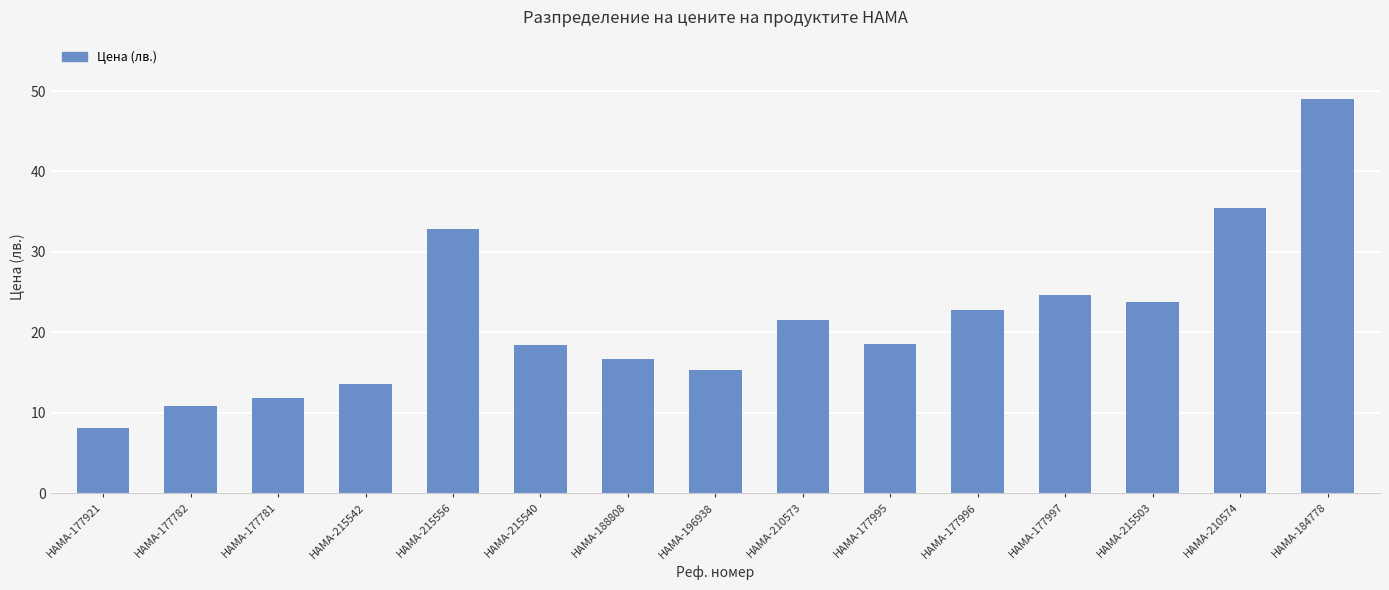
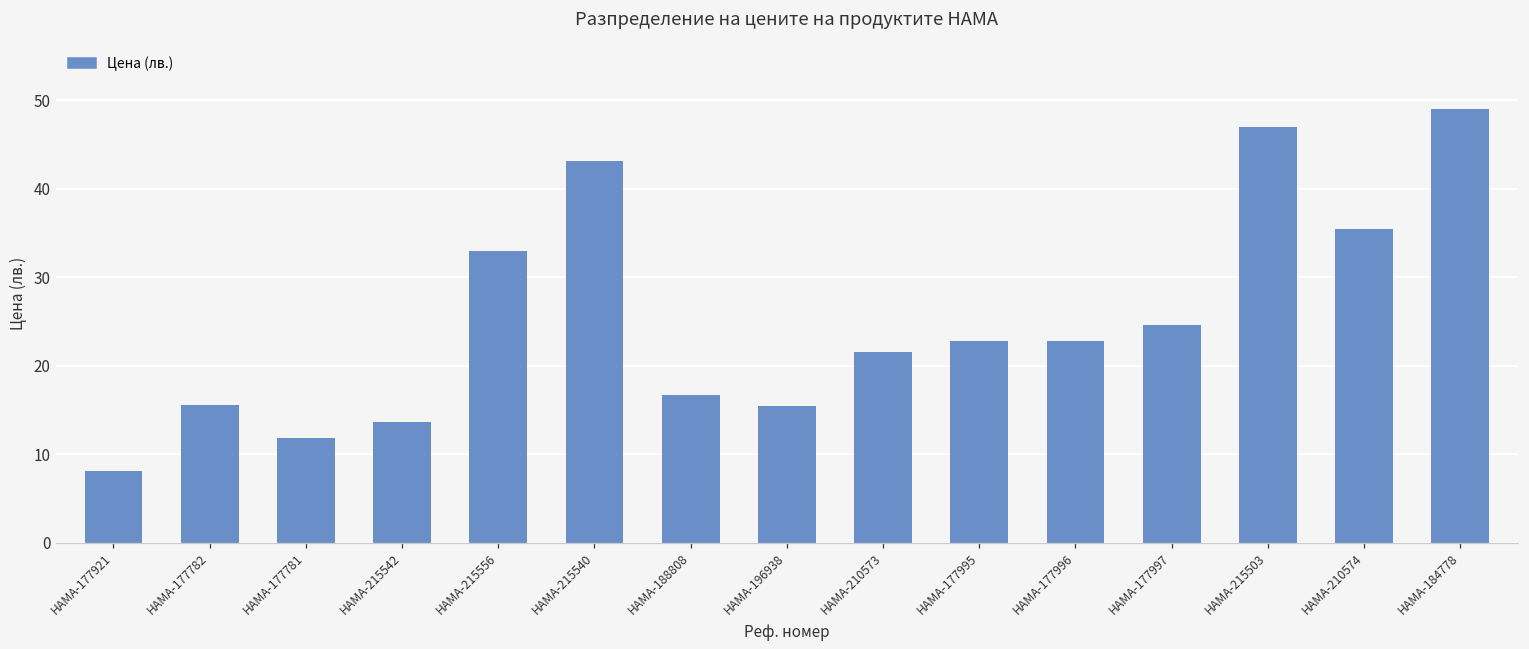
  {
    "HAMA-177921": 8,
-   "HAMA-177782": 11,
+   "HAMA-177782": 16,
    "HAMA-177781": 12,
    "HAMA-215542": 14,
    "HAMA-215556": 33,
-   "HAMA-215540": 18,
+   "HAMA-215540": 43,
    "HAMA-188808": 17,
    "HAMA-196938": 15,
    "HAMA-210573": 22,
-   "HAMA-177995": 19,
+   "HAMA-177995": 23,
    "HAMA-177996": 23,
    "HAMA-177997": 25,
-   "HAMA-215503": 24,
+   "HAMA-215503": 47,
    "HAMA-210574": 35,
    "HAMA-184778": 49
  }
